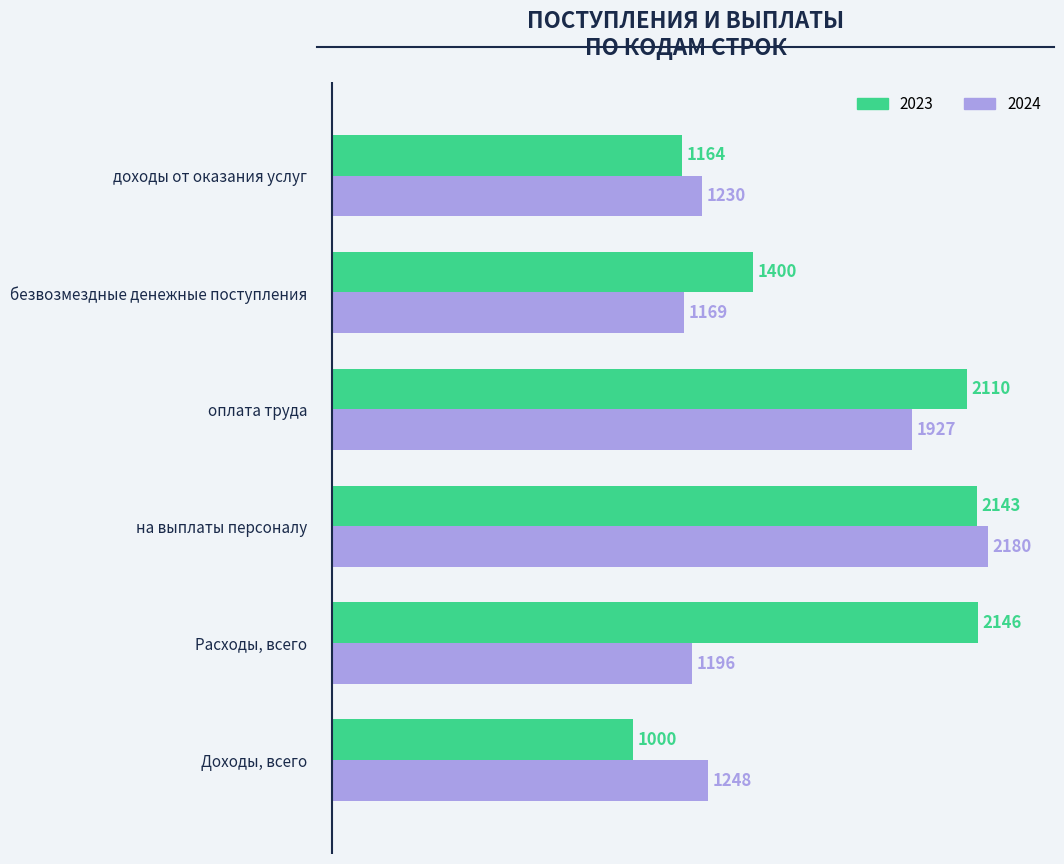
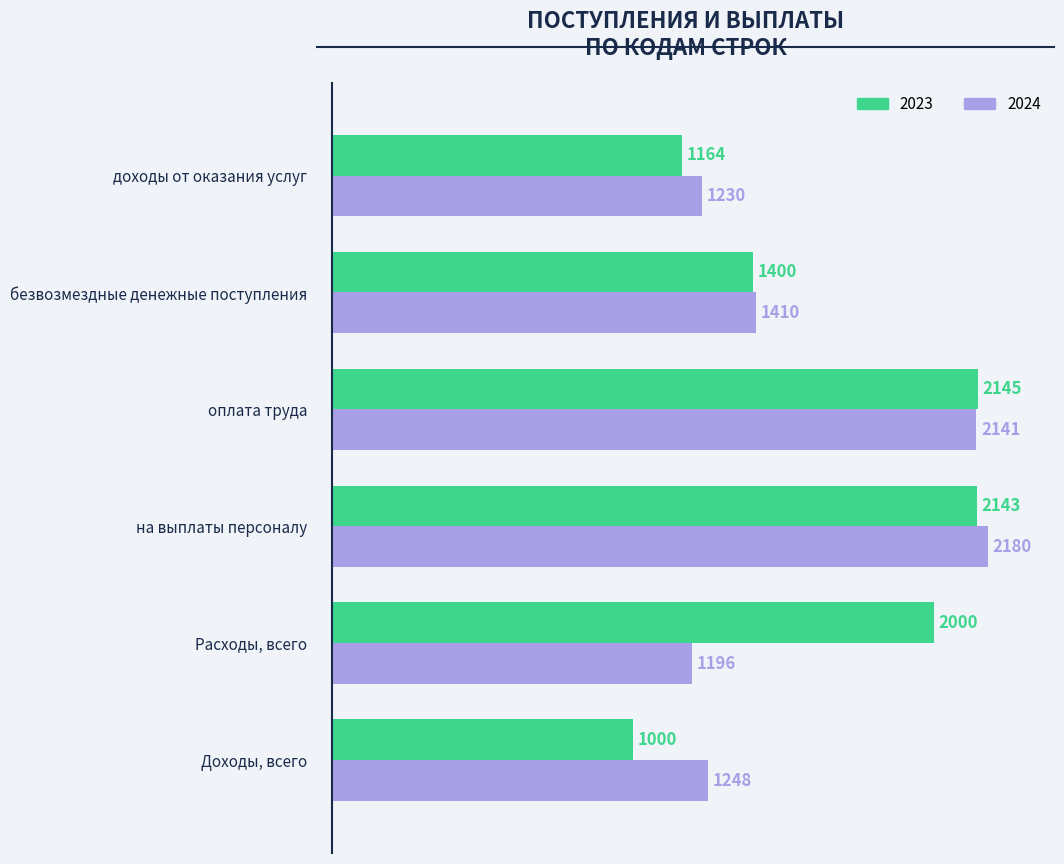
  {
    "2023": {
      "доходы от оказания услуг": 1164,
      "безвозмездные денежные поступления": 1400,
-     "оплата труда": 2110,
+     "оплата труда": 2145,
      "на выплаты персоналу": 2143,
-     "Расходы, всего": 2146,
+     "Расходы, всего": 2000,
      "Доходы, всего": 1000
    },
    "2024": {
      "доходы от оказания услуг": 1230,
-     "безвозмездные денежные поступления": 1169,
-     "оплата труда": 1927,
+     "безвозмездные денежные поступления": 1410,
+     "оплата труда": 2141,
      "на выплаты персоналу": 2180,
      "Расходы, всего": 1196,
      "Доходы, всего": 1248
    }
  }
